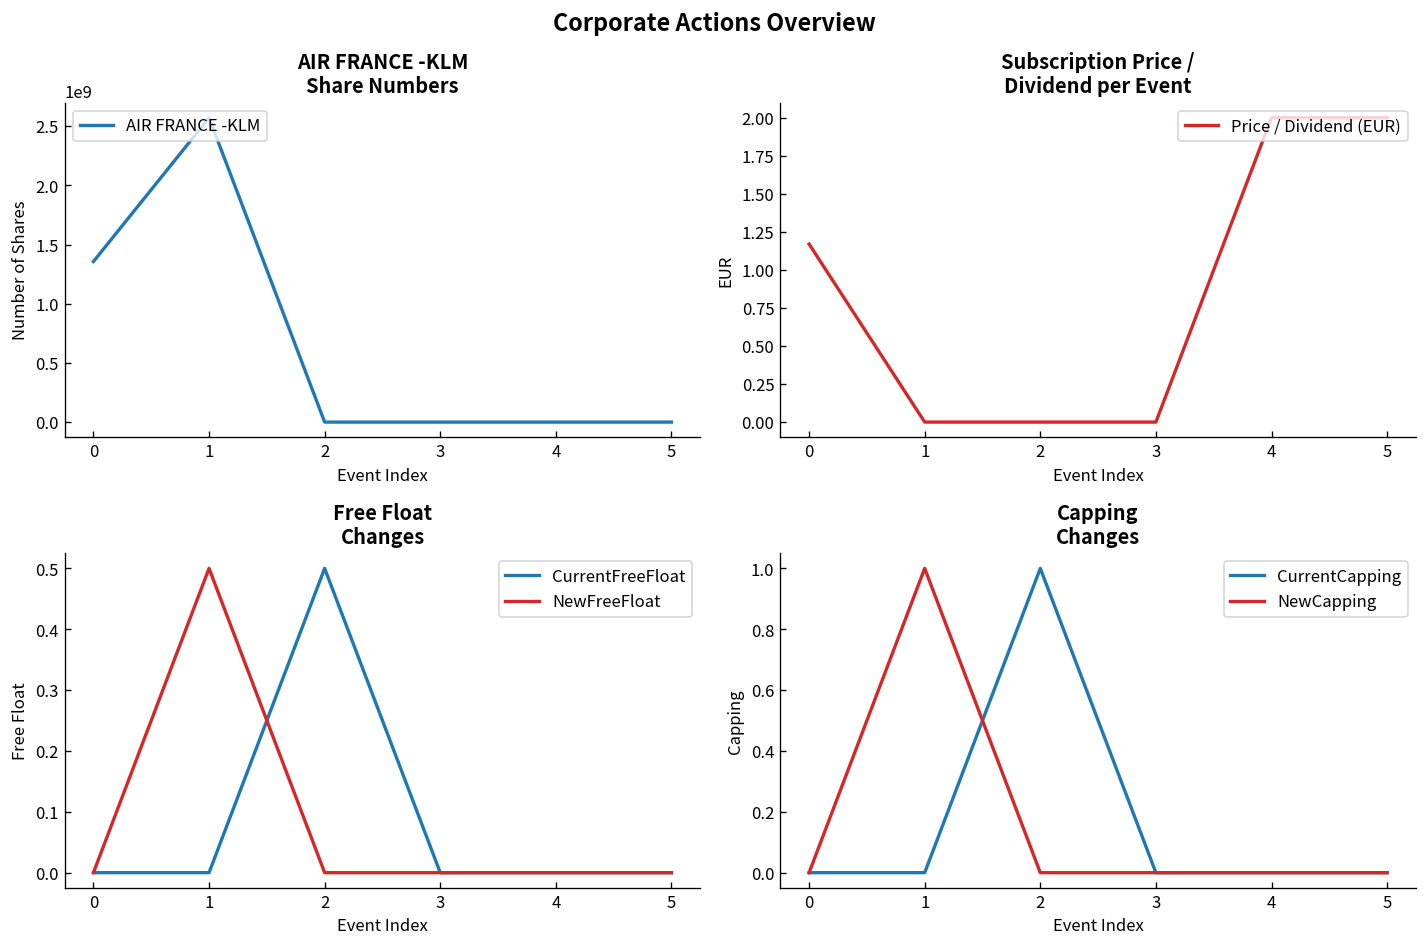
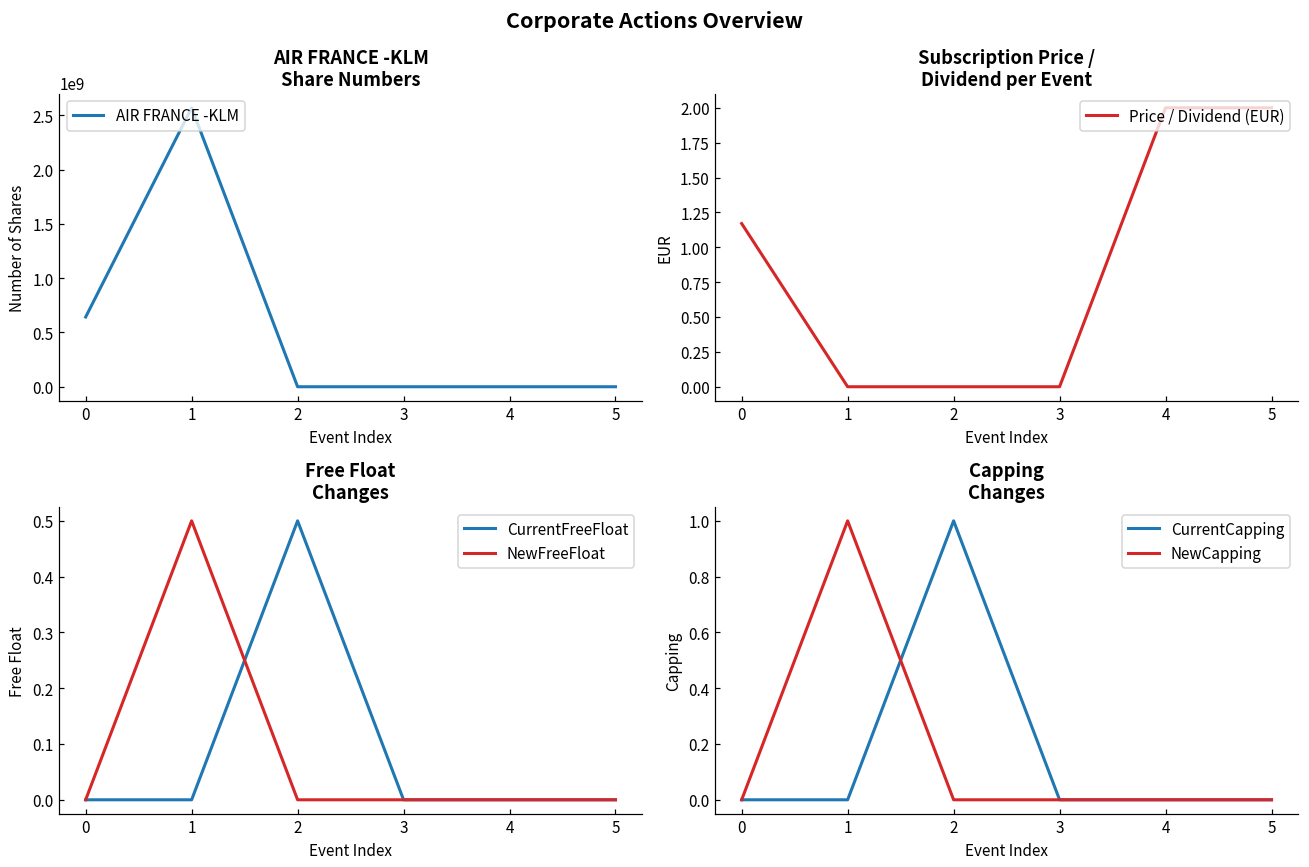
  {
    "AIR FRANCE -KLM Share Numbers": {
-     "0": 1400000000,
+     "0": 600000000,
      "2": 0,
      "3": 0,
      "4": 0,
      "5": 0
    },
    "Subscription Price / Dividend per Event": {
      "0": 1.17,
      "1": 0.00,
      "2": 0.00,
      "3": 0.00
    },
    "Free Float Changes": {
      "CurrentFreeFloat": {
        "1": 0.00,
        "2": 0.50
      },
      "NewFreeFloat": {
        "1": 0.50,
        "2": 0.00
      }
    },
    "Capping Changes": {
      "CurrentCapping": {
        "1": 0.00,
        "2": 1.00
      },
      "NewCapping": {
        "1": 1.00,
        "2": 0.00
      }
    }
  }
